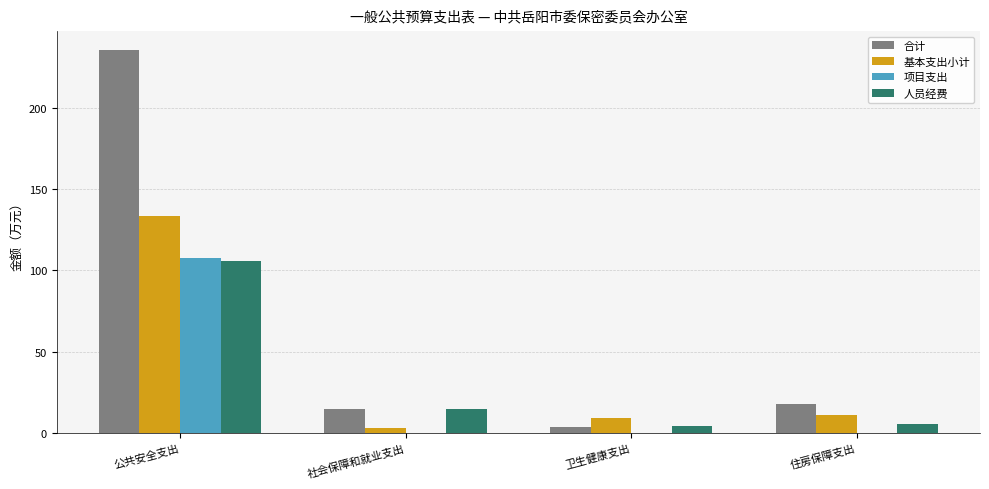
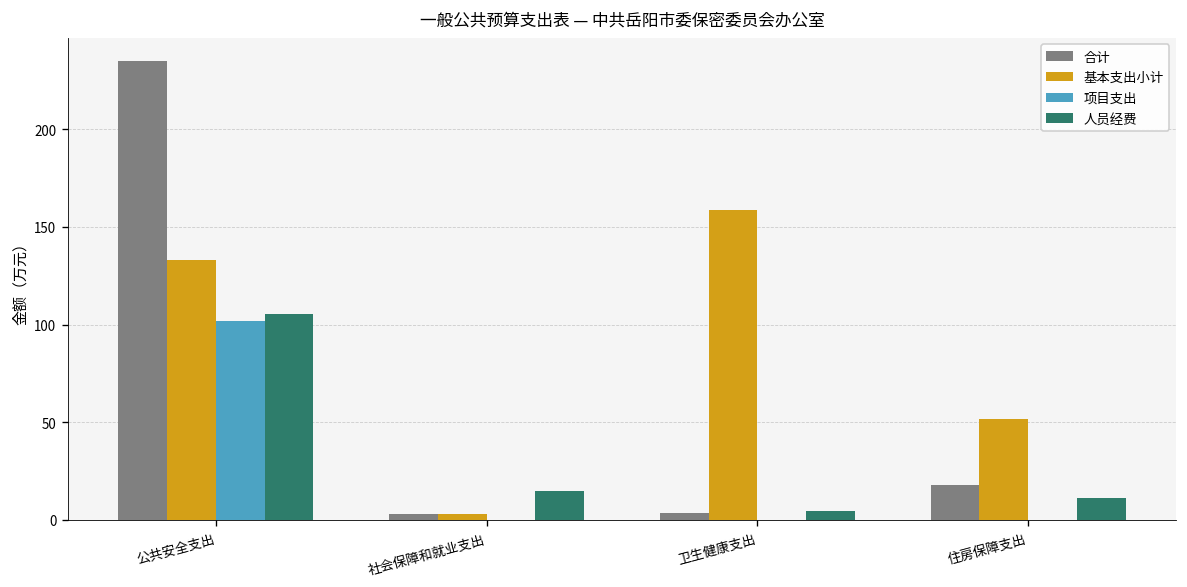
  {
    "合计": {
      "公共安全支出": 235,
-     "社会保障和就业支出": 15,
+     "社会保障和就业支出": 3,
      "卫生健康支出": 4,
      "住房保障支出": 18
    },
    "基本支出小计": {
      "公共安全支出": 133,
      "社会保障和就业支出": 3,
-     "卫生健康支出": 9,
-     "住房保障支出": 11
+     "卫生健康支出": 159,
+     "住房保障支出": 52
    },
    "项目支出": {
-     "公共安全支出": 108,
+     "公共安全支出": 102,
      "社会保障和就业支出": 0,
      "卫生健康支出": 0,
      "住房保障支出": 0
    },
    "人员经费": {
      "公共安全支出": 106,
      "社会保障和就业支出": 15,
      "卫生健康支出": 5,
-     "住房保障支出": 6
+     "住房保障支出": 11
    }
  }
